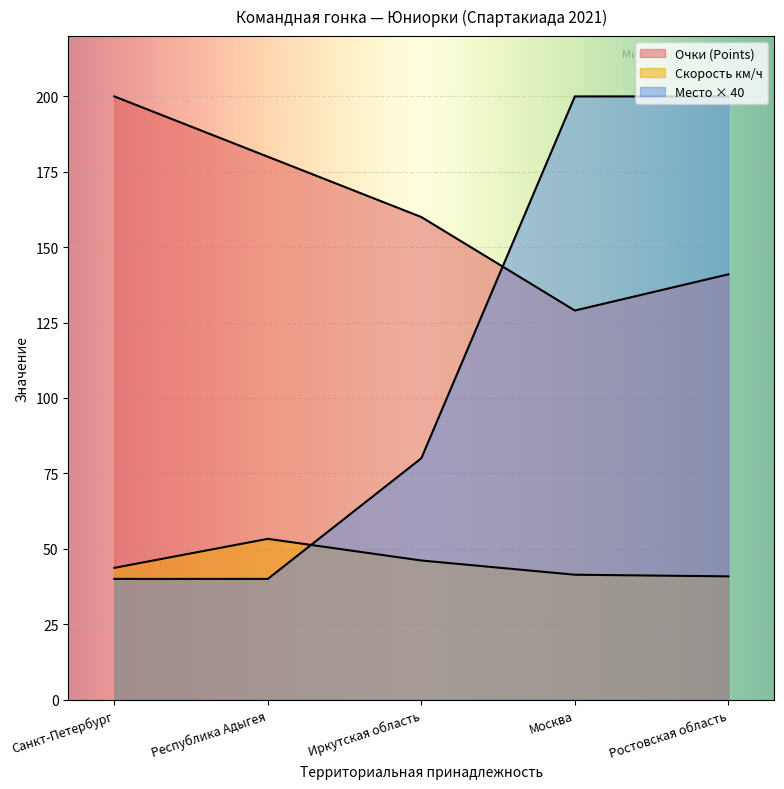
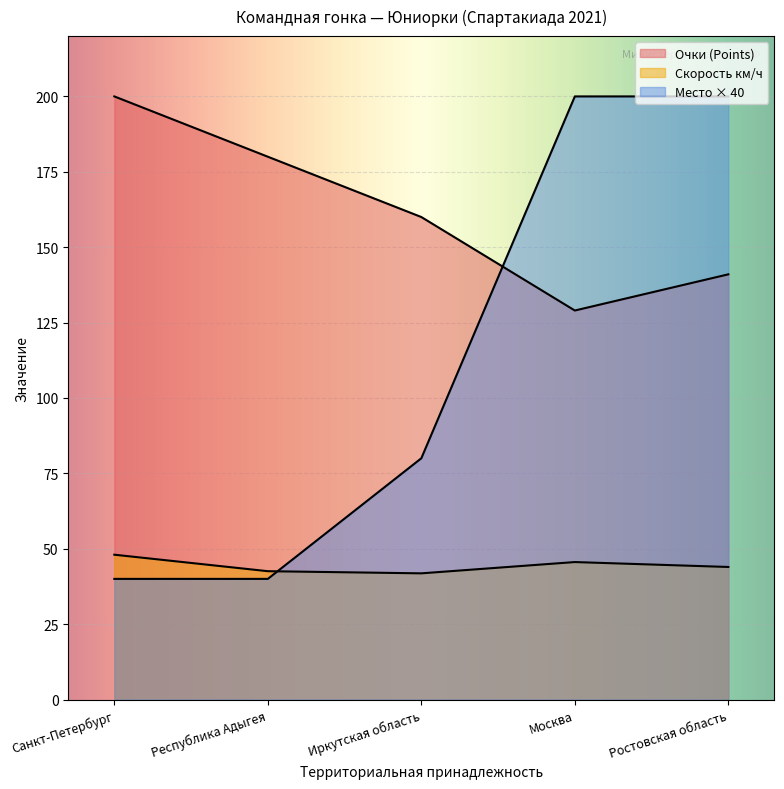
  {
    "Очки (Points)": {
      "Санкт-Петербург": 200,
      "Республика Адыгея": 180,
      "Иркутская область": 160,
      "Москва": 129,
      "Ростовская область": 141
    },
    "Скорость км/ч": {
-     "Санкт-Петербург": 44,
-     "Республика Адыгея": 53,
-     "Иркутская область": 46,
-     "Москва": 41,
-     "Ростовская область": 41
+     "Санкт-Петербург": 48,
+     "Республика Адыгея": 43,
+     "Иркутская область": 42,
+     "Москва": 46,
+     "Ростовская область": 44
    },
    "Место × 40": {
      "Санкт-Петербург": 40,
      "Республика Адыгея": 40,
      "Иркутская область": 80,
      "Москва": 200
    }
  }
